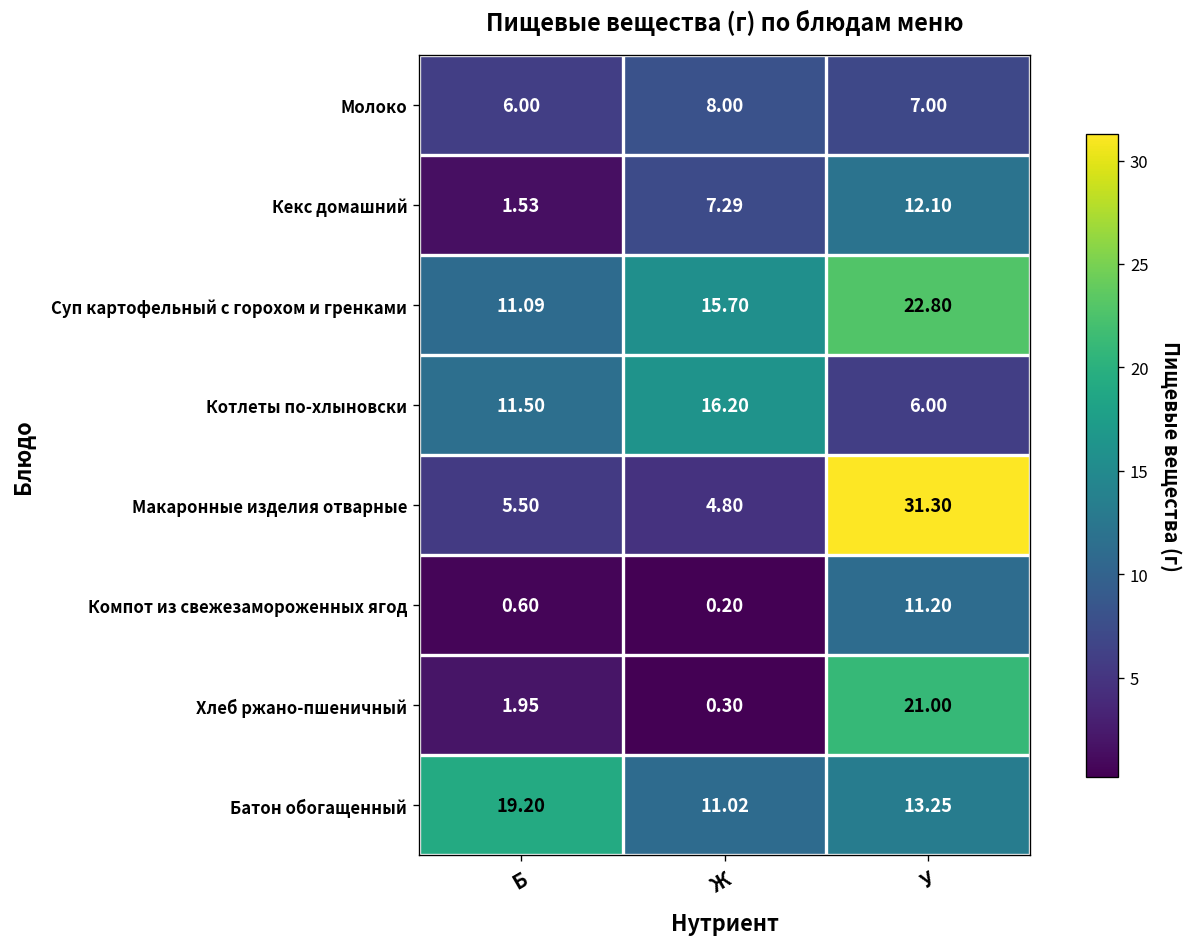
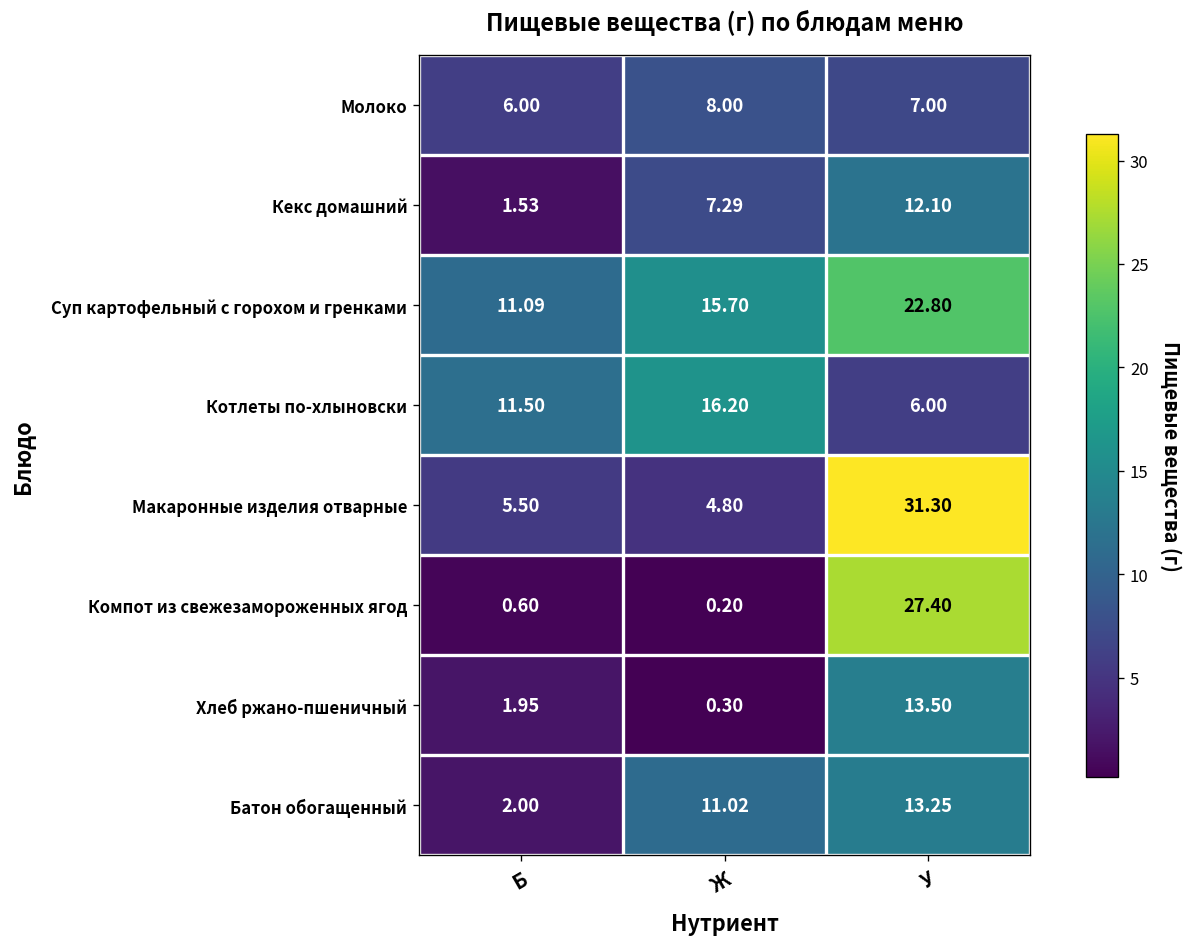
  {
    "Молоко": {
      "Б": 6.00,
      "Ж": 8.00,
      "У": 7.00
    },
    "Кекс домашний": {
      "Б": 1.53,
      "Ж": 7.29,
      "У": 12.10
    },
    "Суп картофельный с горохом и гренками": {
      "Б": 11.09,
      "Ж": 15.70,
      "У": 22.80
    },
    "Котлеты по-хлыновски": {
      "Б": 11.50,
      "Ж": 16.20,
      "У": 6.00
    },
    "Макаронные изделия отварные": {
      "Б": 5.50,
      "Ж": 4.80,
      "У": 31.30
    },
    "Компот из свежезамороженных ягод": {
      "Б": 0.60,
      "Ж": 0.20,
-     "У": 11.20
+     "У": 27.40
    },
    "Хлеб ржано-пшеничный": {
      "Б": 1.95,
      "Ж": 0.30,
-     "У": 21.00
+     "У": 13.50
    },
    "Батон обогащенный": {
-     "Б": 19.20,
+     "Б": 2.00,
      "Ж": 11.02,
      "У": 13.25
    }
  }
